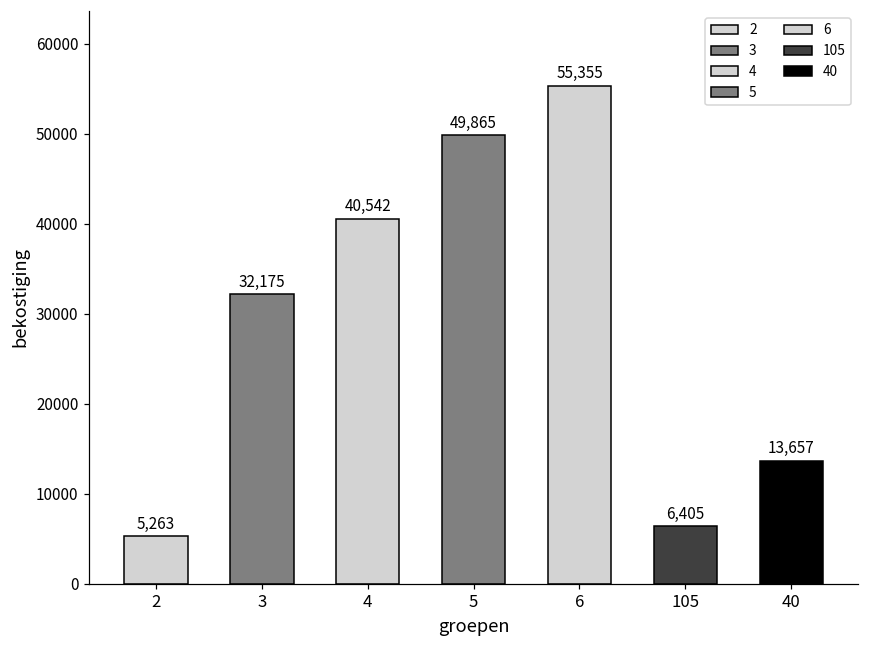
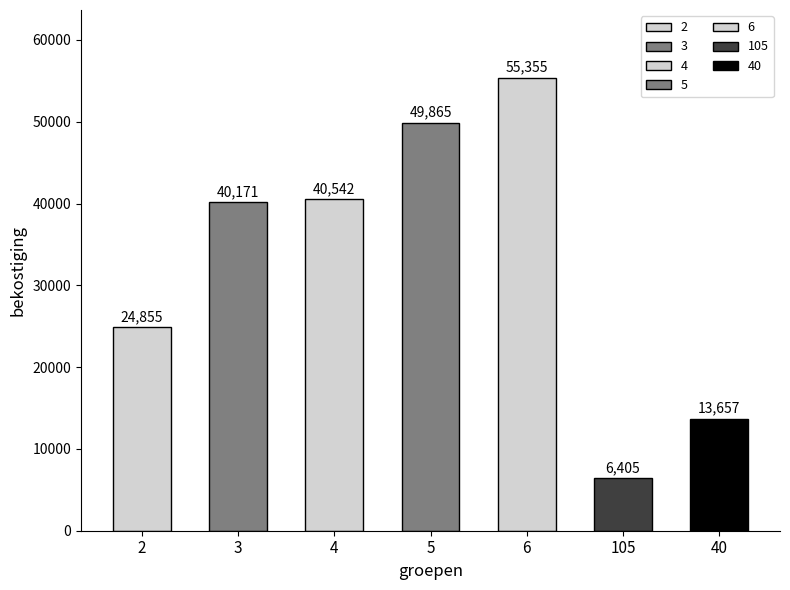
  {
-   "2": "5,263",
-   "3": "32,175",
+   "2": "24,855",
+   "3": "40,171",
    "4": "40,542",
    "5": "49,865",
    "6": "55,355",
    "105": "6,405",
    "40": "13,657"
  }
